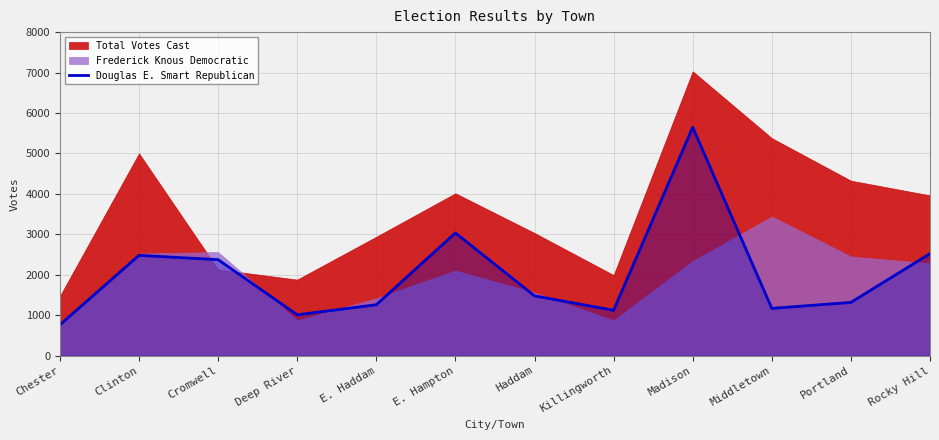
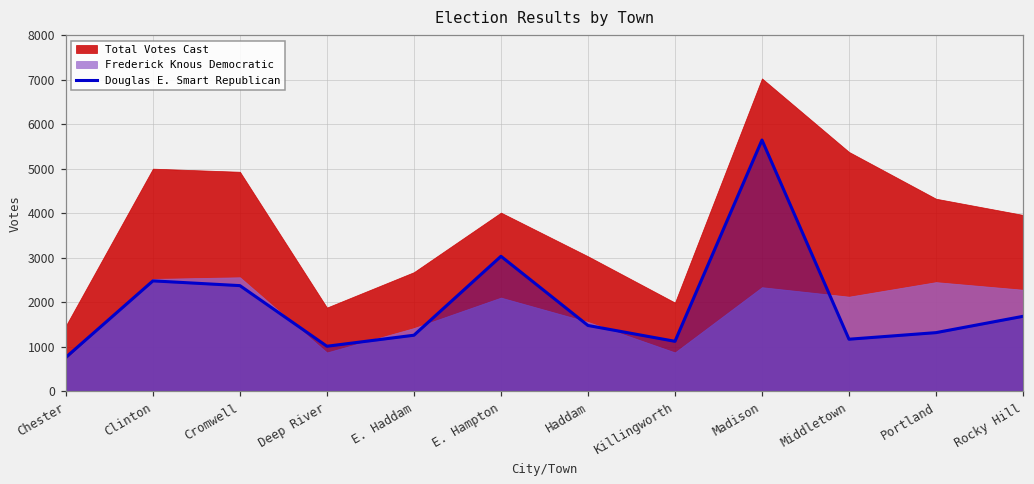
  {
    "Total Votes Cast": {
      "Chester": 1500,
      "Clinton": 5000,
-     "Cromwell": 2100,
+     "Cromwell": 4900,
      "Deep River": 1900,
-     "E. Haddam": 2900,
+     "E. Haddam": 2700,
      "E. Hampton": 4000,
      "Haddam": 3000,
      "Killingworth": 2000,
      "Madison": 7000,
      "Middletown": 5400,
      "Portland": 4300,
      "Rocky Hill": 4000
    },
    "Douglas E. Smart Republican": {
      "Cromwell": 2400,
      "Deep River": 1000,
      "E. Haddam": 1300,
      "E. Hampton": 3000,
      "Haddam": 1500,
      "Killingworth": 1100,
      "Madison": 5600,
      "Middletown": 1200,
      "Portland": 1300,
-     "Rocky Hill": 2500
+     "Rocky Hill": 1700
    },
    "Frederick Knous Democratic": {
      "Cromwell": 2600,
      "Deep River": 900,
      "E. Haddam": 1400,
      "E. Hampton": 2100,
      "Haddam": 1600,
      "Killingworth": 900,
      "Madison": 2300,
-     "Middletown": 3400,
+     "Middletown": 2100,
      "Portland": 2500,
      "Rocky Hill": 2300
    }
  }
